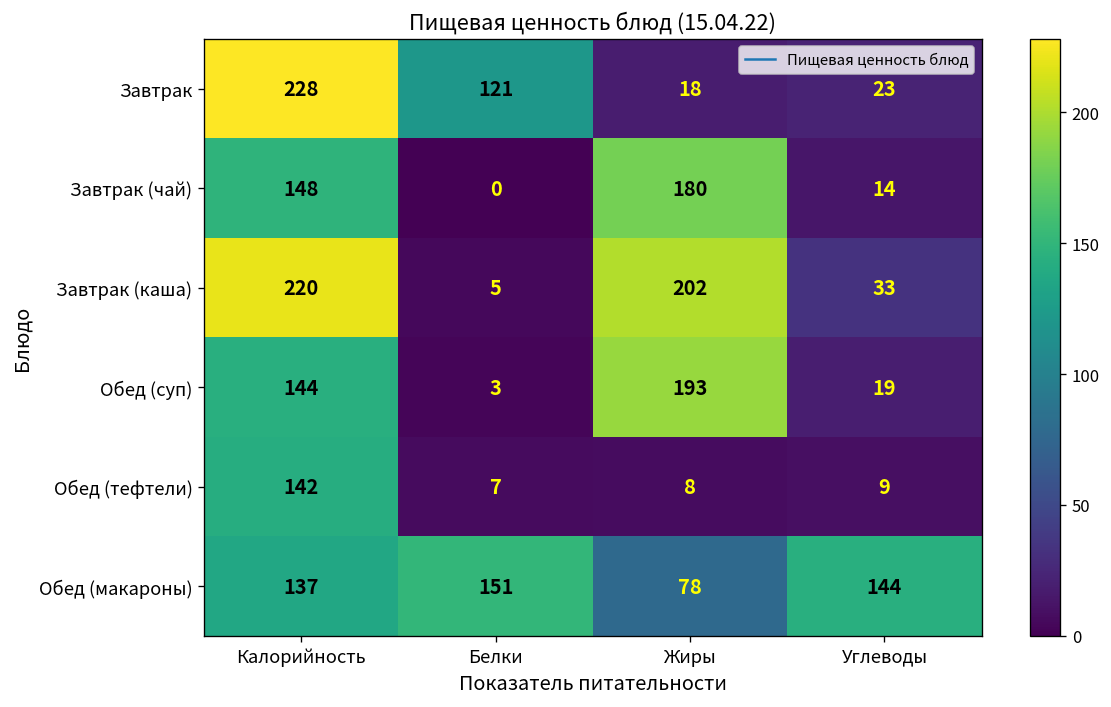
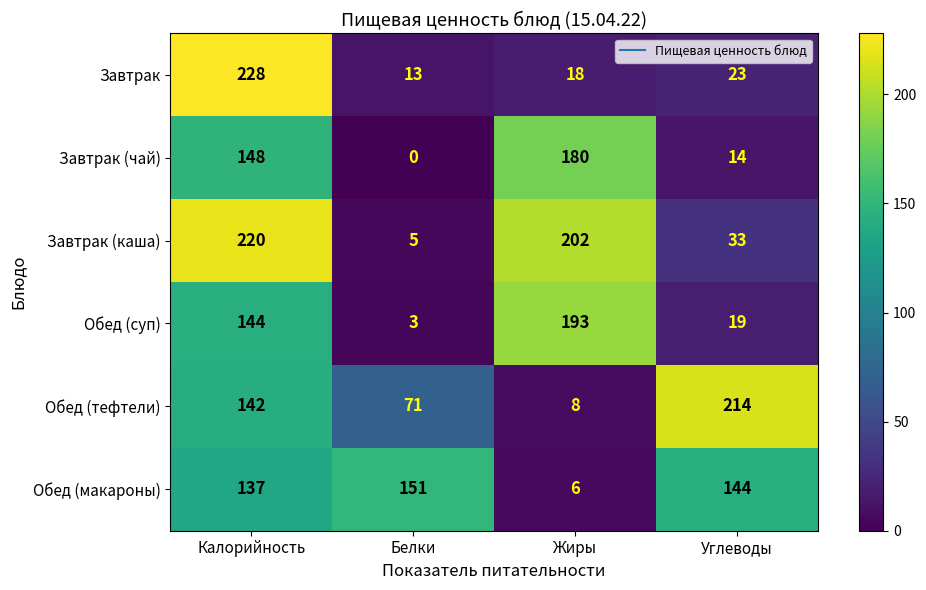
  {
    "Завтрак": {
      "Калорийность": 228,
-     "Белки": 121,
+     "Белки": 13,
      "Жиры": 18,
      "Углеводы": 23
    },
    "Завтрак (чай)": {
      "Калорийность": 148,
      "Белки": 0,
      "Жиры": 180,
      "Углеводы": 14
    },
    "Завтрак (каша)": {
      "Калорийность": 220,
      "Белки": 5,
      "Жиры": 202,
      "Углеводы": 33
    },
    "Обед (суп)": {
      "Калорийность": 144,
      "Белки": 3,
      "Жиры": 193,
      "Углеводы": 19
    },
    "Обед (тефтели)": {
      "Калорийность": 142,
-     "Белки": 7,
+     "Белки": 71,
      "Жиры": 8,
-     "Углеводы": 9
+     "Углеводы": 214
    },
    "Обед (макароны)": {
      "Калорийность": 137,
      "Белки": 151,
-     "Жиры": 78,
+     "Жиры": 6,
      "Углеводы": 144
    }
  }
